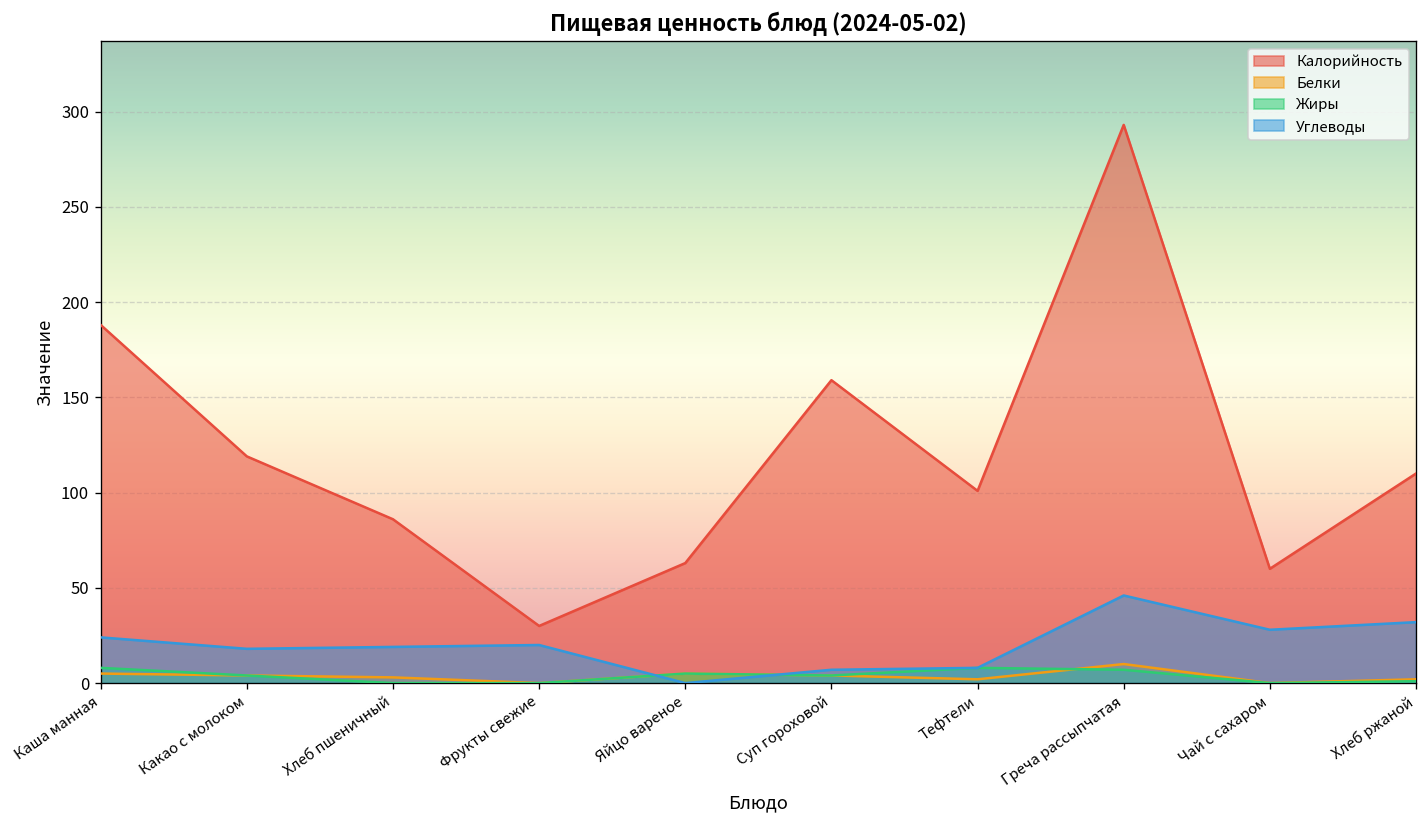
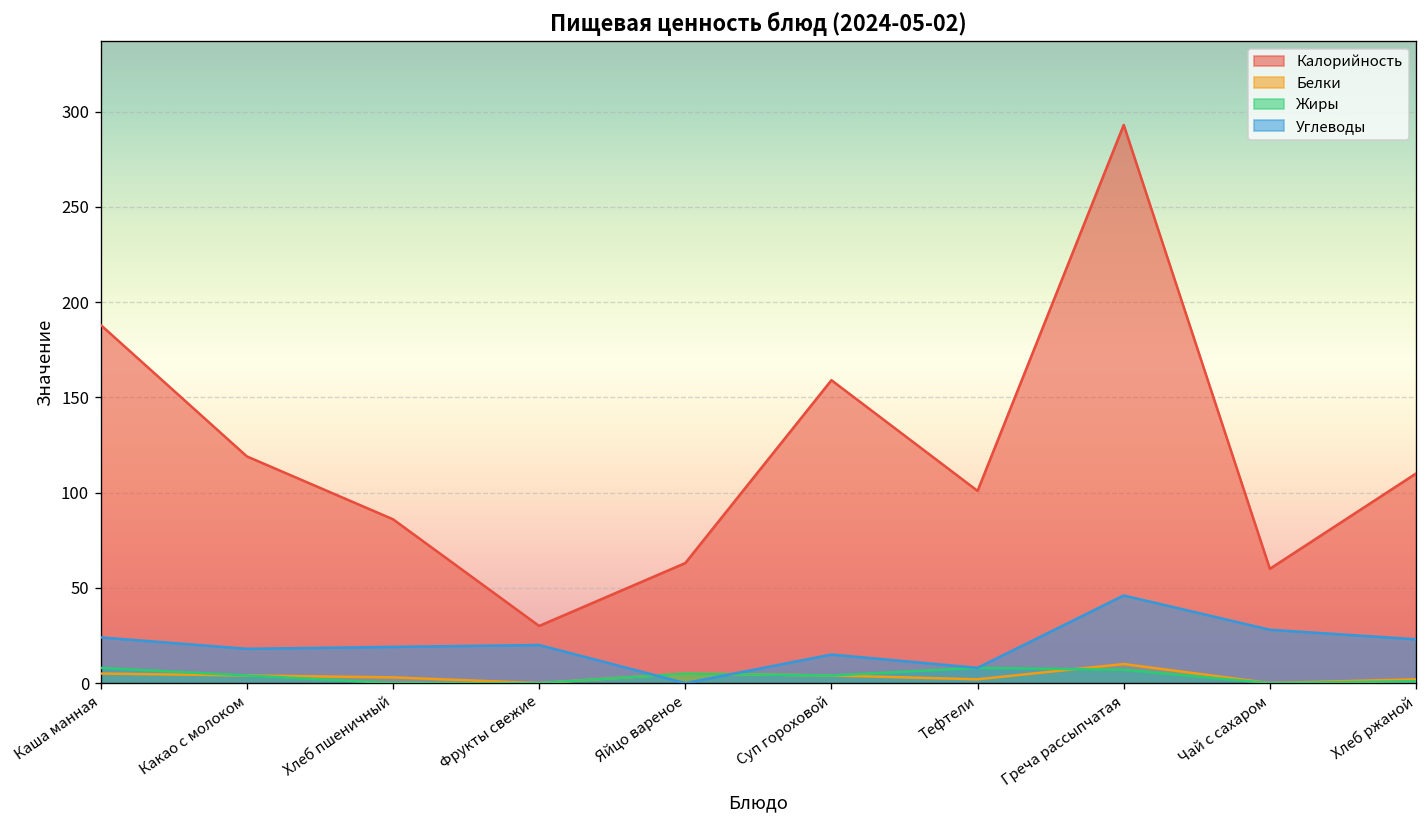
  {
    "Калорийность": {
      "Каша манная": 188,
      "Какао с молоком": 119,
      "Хлеб пшеничный": 86,
      "Фрукты свежие": 30,
      "Яйцо вареное": 63,
      "Суп гороховой": 159,
      "Тефтели": 101,
      "Греча рассыпчатая": 293,
      "Чай с сахаром": 60,
      "Хлеб ржаной": 110
    },
    "Белки": {
      "Каша манная": 5,
      "Хлеб пшеничный": 3,
      "Тефтели": 2,
      "Греча рассыпчатая": 10
    },
    "Жиры": {
      "Каша манная": 8,
      "Хлеб пшеничный": 0,
      "Греча рассыпчатая": 7
    },
    "Углеводы": {
      "Каша манная": 24,
      "Какао с молоком": 18,
      "Хлеб пшеничный": 19,
      "Фрукты свежие": 20,
      "Яйцо вареное": 0,
-     "Суп гороховой": 7,
+     "Суп гороховой": 15,
      "Греча рассыпчатая": 46,
      "Чай с сахаром": 28,
-     "Хлеб ржаной": 32
+     "Хлеб ржаной": 23
    }
  }
